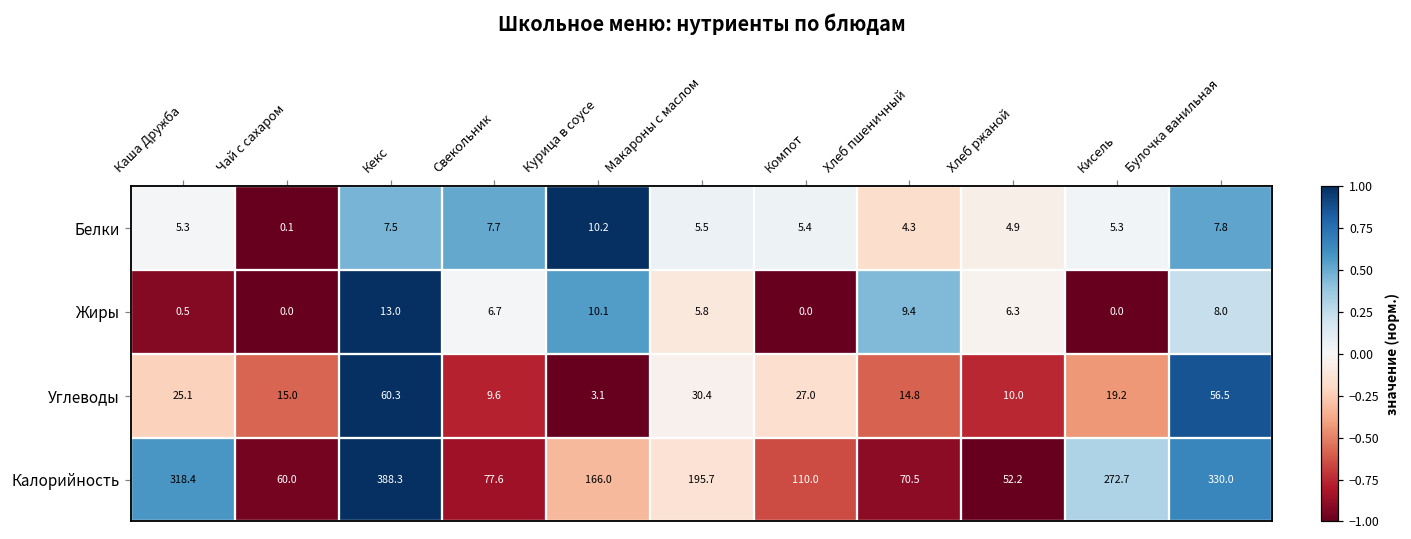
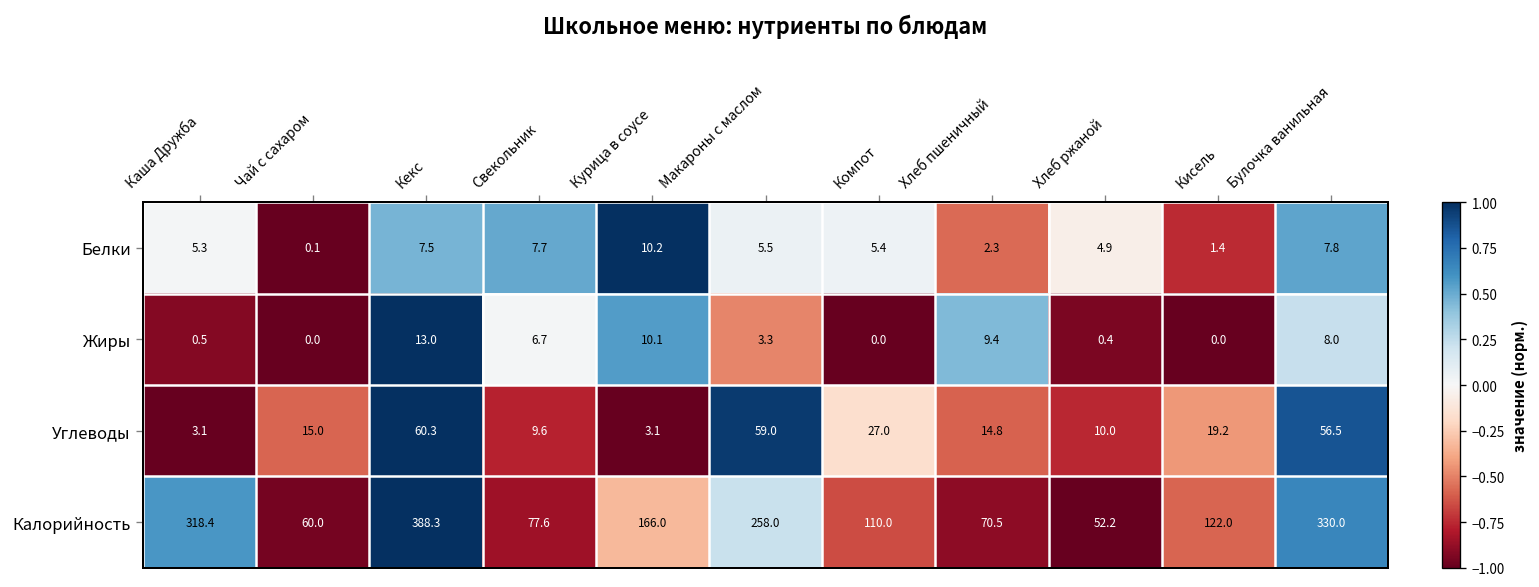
  {
    "Белки": {
      "Каша Дружба": 5.3,
      "Чай с сахаром": 0.1,
      "Кекс": 7.5,
      "Свекольник": 7.7,
      "Курица в соусе": 10.2,
      "Макароны с маслом": 5.5,
      "Компот": 5.4,
-     "Хлеб пшеничный": 4.3,
+     "Хлеб пшеничный": 2.3,
      "Хлеб ржаной": 4.9,
-     "Кисель": 5.3,
+     "Кисель": 1.4,
      "Булочка ванильная": 7.8
    },
    "Жиры": {
      "Каша Дружба": 0.5,
      "Чай с сахаром": 0.0,
      "Кекс": 13.0,
      "Свекольник": 6.7,
      "Курица в соусе": 10.1,
-     "Макароны с маслом": 5.8,
+     "Макароны с маслом": 3.3,
      "Компот": 0.0,
      "Хлеб пшеничный": 9.4,
-     "Хлеб ржаной": 6.3,
+     "Хлеб ржаной": 0.4,
      "Кисель": 0.0,
      "Булочка ванильная": 8.0
    },
    "Углеводы": {
-     "Каша Дружба": 25.1,
+     "Каша Дружба": 3.1,
      "Чай с сахаром": 15.0,
      "Кекс": 60.3,
      "Свекольник": 9.6,
      "Курица в соусе": 3.1,
-     "Макароны с маслом": 30.4,
+     "Макароны с маслом": 59.0,
      "Компот": 27.0,
      "Хлеб пшеничный": 14.8,
      "Хлеб ржаной": 10.0,
      "Кисель": 19.2,
      "Булочка ванильная": 56.5
    },
    "Калорийность": {
      "Каша Дружба": 318.4,
      "Чай с сахаром": 60.0,
      "Кекс": 388.3,
      "Свекольник": 77.6,
      "Курица в соусе": 166.0,
-     "Макароны с маслом": 195.7,
+     "Макароны с маслом": 258.0,
      "Компот": 110.0,
      "Хлеб пшеничный": 70.5,
      "Хлеб ржаной": 52.2,
-     "Кисель": 272.7,
+     "Кисель": 122.0,
      "Булочка ванильная": 330.0
    }
  }
